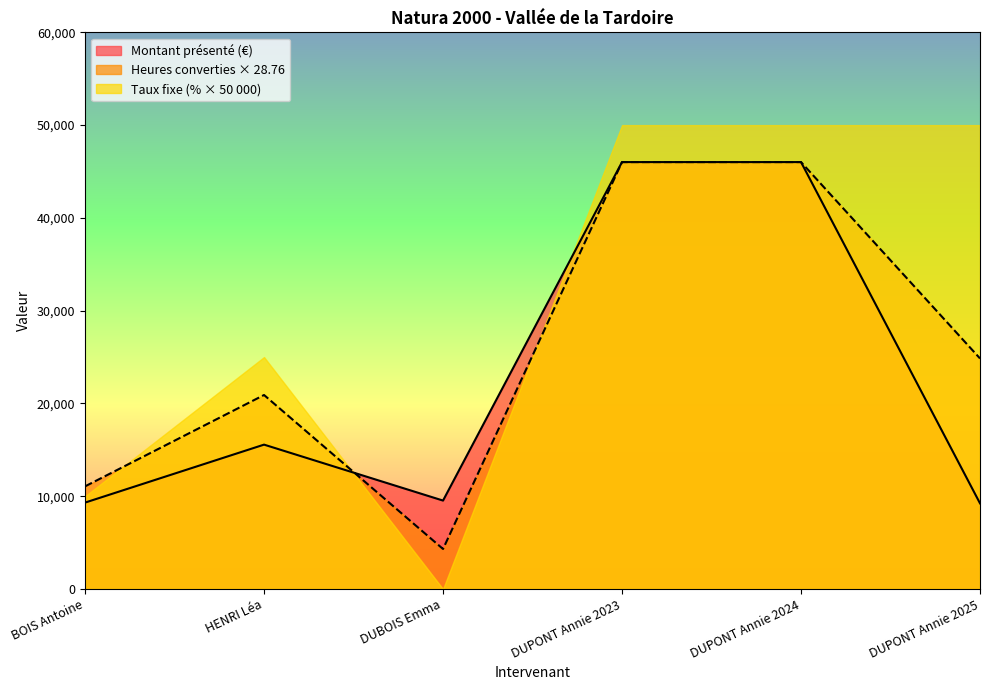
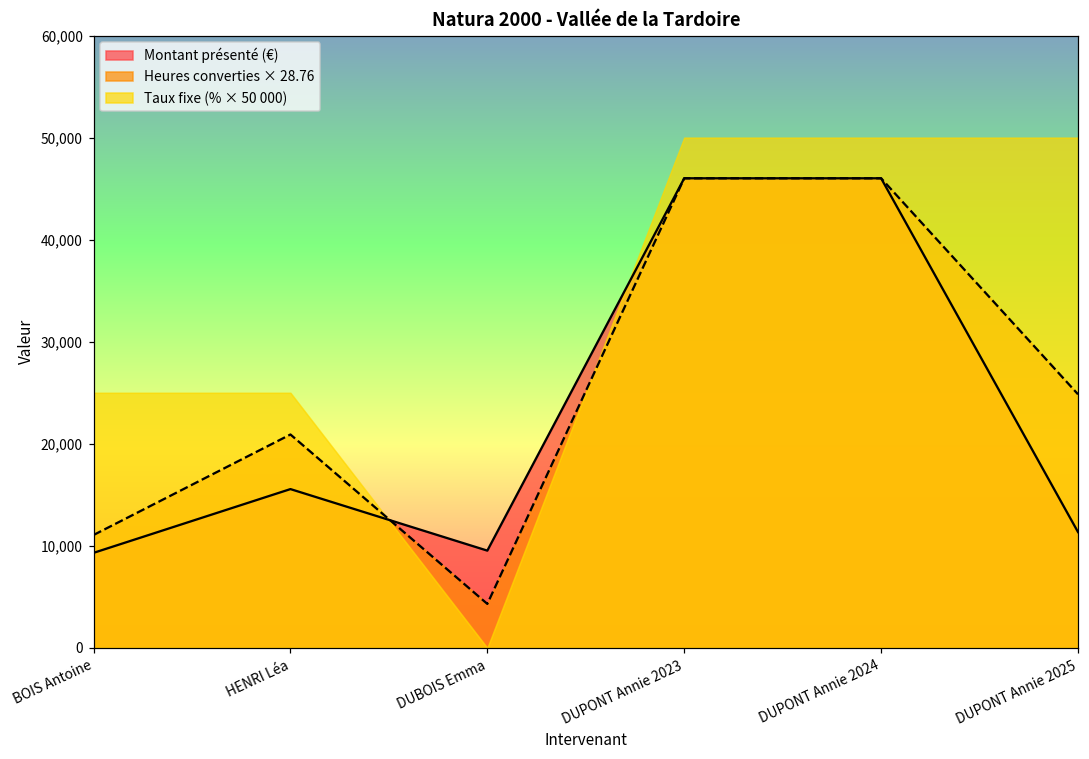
  {
    "Montant présenté (€)": {
      "BOIS Antoine": "9,000",
      "HENRI Léa": "16,000",
      "DUBOIS Emma": "10,000",
-     "DUPONT Annie 2025": "9,000"
+     "DUPONT Annie 2025": "11,000"
    },
    "Heures converties × 28.76": {
      "BOIS Antoine": "11,000",
      "HENRI Léa": "21,000",
      "DUBOIS Emma": "4,000",
      "DUPONT Annie 2025": "25,000"
    },
    "Taux fixe (% × 50 000)": {
-     "BOIS Antoine": "10,000",
+     "BOIS Antoine": "25,000",
      "HENRI Léa": "25,000",
      "DUBOIS Emma": "0",
      "DUPONT Annie 2023": "50,000",
      "DUPONT Annie 2024": "50,000",
      "DUPONT Annie 2025": "50,000"
    }
  }
